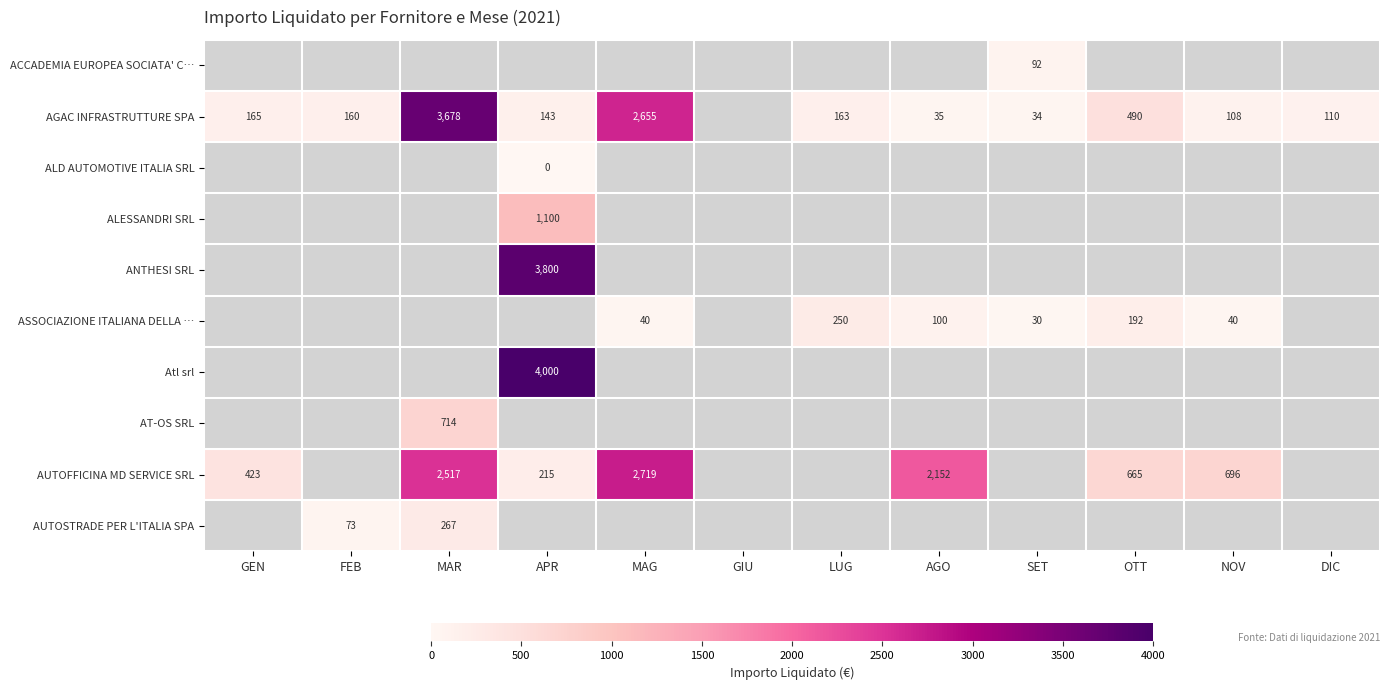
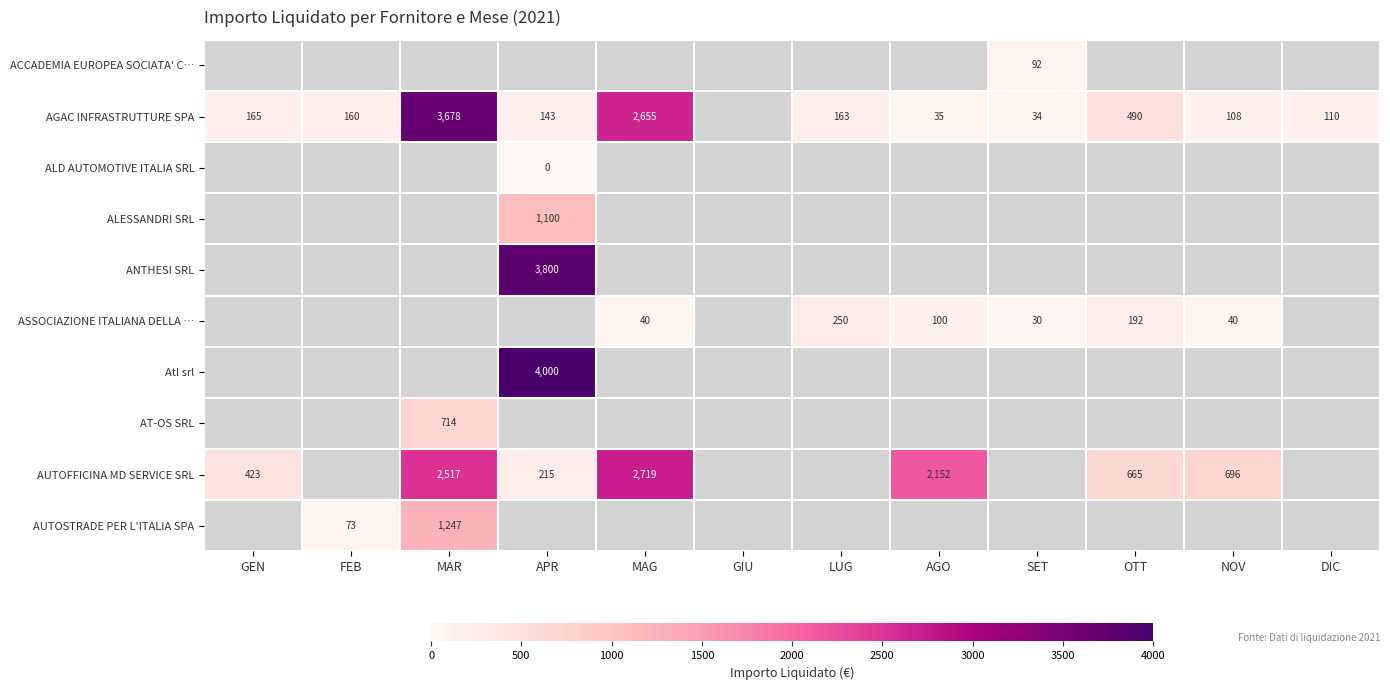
  {
    "ACCADEMIA EUROPEA SOCIATA' C…": {
      "SET": "92"
    },
    "AGAC INFRASTRUTTURE SPA": {
      "GEN": "165",
      "FEB": "160",
      "MAR": "3,678",
      "APR": "143",
      "MAG": "2,655",
      "LUG": "163",
      "AGO": "35",
      "SET": "34",
      "OTT": "490",
      "NOV": "108",
      "DIC": "110"
    },
    "ALD AUTOMOTIVE ITALIA SRL": {
      "APR": "0"
    },
    "ALESSANDRI SRL": {
      "APR": "1,100"
    },
    "ANTHESI SRL": {
      "APR": "3,800"
    },
    "ASSOCIAZIONE ITALIANA DELLA …": {
      "MAG": "40",
      "LUG": "250",
      "AGO": "100",
      "SET": "30",
      "OTT": "192",
      "NOV": "40"
    },
    "Atl srl": {
      "APR": "4,000"
    },
    "AT-OS SRL": {
      "MAR": "714"
    },
    "AUTOFFICINA MD SERVICE SRL": {
      "GEN": "423",
      "MAR": "2,517",
      "APR": "215",
      "MAG": "2,719",
      "AGO": "2,152",
      "OTT": "665",
      "NOV": "696"
    },
    "AUTOSTRADE PER L'ITALIA SPA": {
      "FEB": "73",
-     "MAR": "267"
+     "MAR": "1,247"
    }
  }
